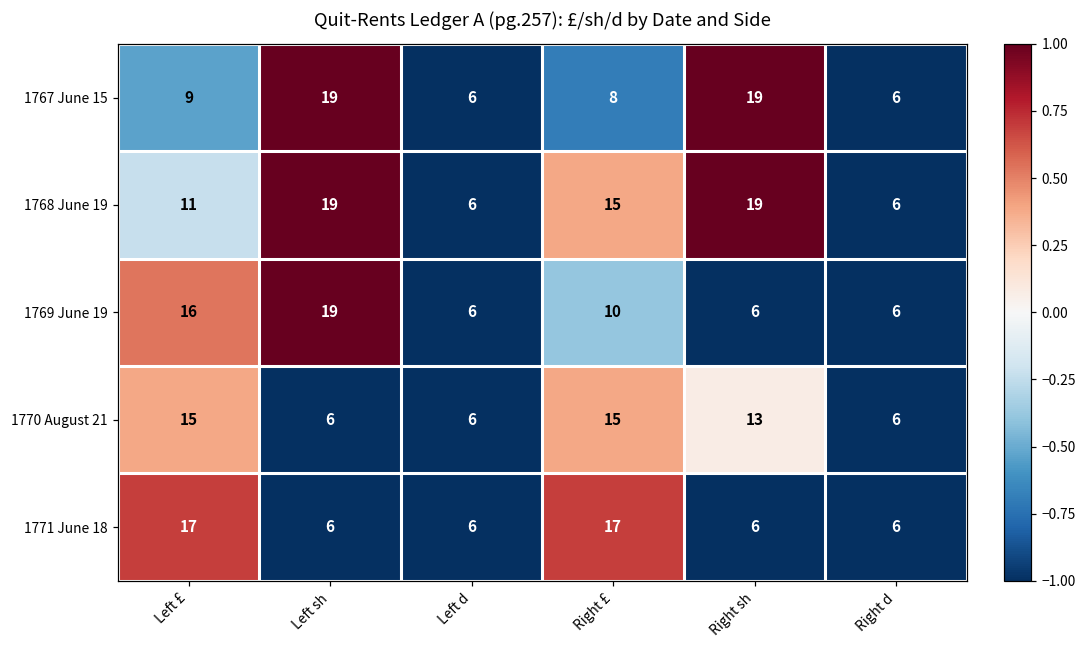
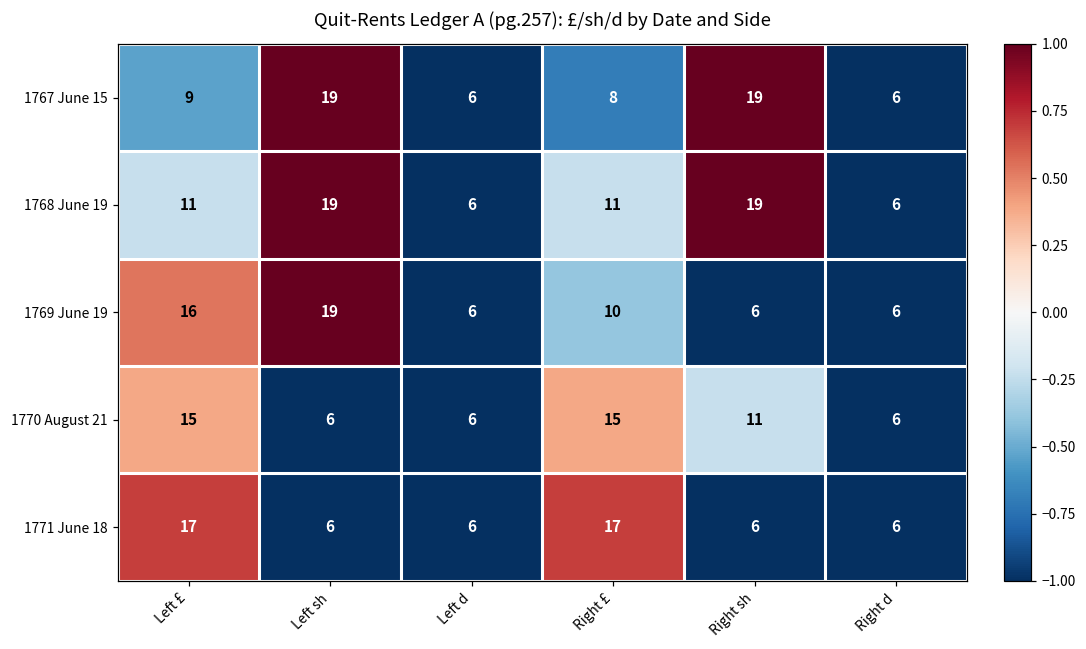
  {
    "1767 June 15": {
      "Left £": 9,
      "Left sh": 19,
      "Left d": 6,
      "Right £": 8,
      "Right sh": 19,
      "Right d": 6
    },
    "1768 June 19": {
      "Left £": 11,
      "Left sh": 19,
      "Left d": 6,
-     "Right £": 15,
+     "Right £": 11,
      "Right sh": 19,
      "Right d": 6
    },
    "1769 June 19": {
      "Left £": 16,
      "Left sh": 19,
      "Left d": 6,
      "Right £": 10,
      "Right sh": 6,
      "Right d": 6
    },
    "1770 August 21": {
      "Left £": 15,
      "Left sh": 6,
      "Left d": 6,
      "Right £": 15,
-     "Right sh": 13,
+     "Right sh": 11,
      "Right d": 6
    },
    "1771 June 18": {
      "Left £": 17,
      "Left sh": 6,
      "Left d": 6,
      "Right £": 17,
      "Right sh": 6,
      "Right d": 6
    }
  }
